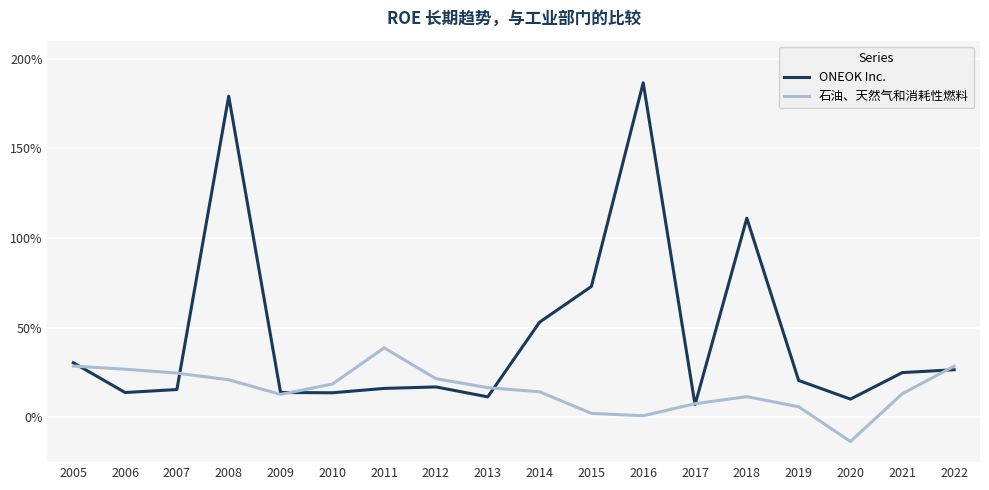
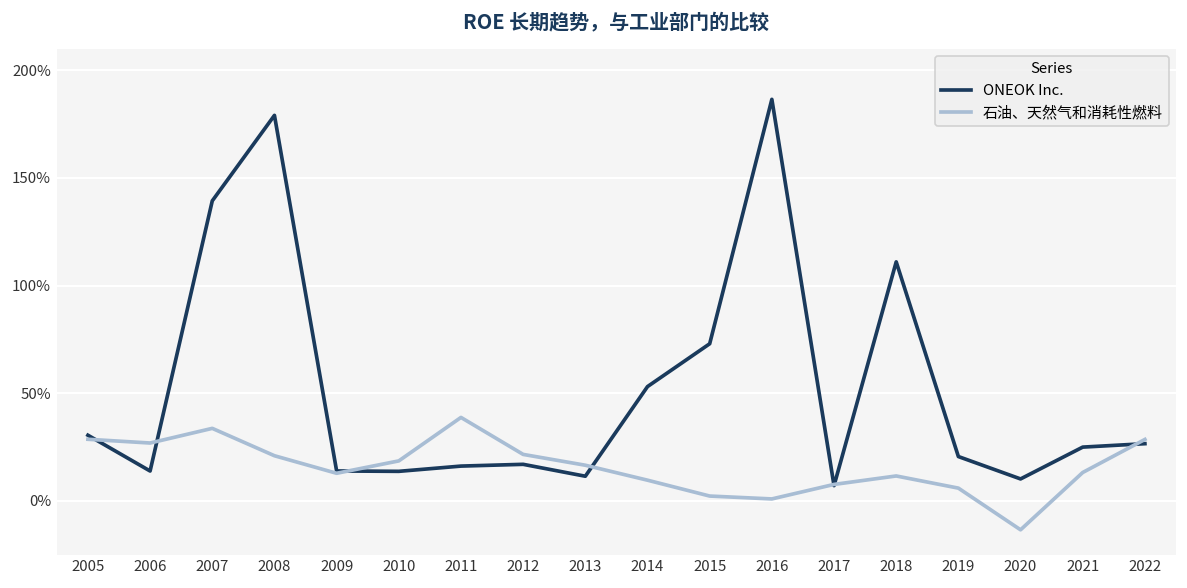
  {
    "ONEOK Inc.": {
      "2005": "30%",
      "2006": "14%",
-     "2007": "15%",
+     "2007": "139%",
      "2008": "179%",
      "2010": "14%",
      "2011": "16%",
      "2012": "17%",
      "2013": "11%",
      "2014": "53%",
      "2015": "73%",
      "2016": "187%",
      "2018": "111%",
      "2019": "21%",
      "2020": "10%",
      "2021": "25%",
      "2022": "27%"
    },
    "石油、天然气和消耗性燃料": {
      "2005": "29%",
      "2006": "27%",
-     "2007": "25%",
+     "2007": "34%",
      "2008": "21%",
      "2010": "19%",
      "2011": "39%",
      "2012": "22%",
      "2013": "17%",
-     "2014": "14%",
+     "2014": "10%",
      "2015": "2%",
      "2016": "1%",
      "2018": "12%",
      "2019": "6%",
      "2020": "-14%",
      "2021": "13%",
      "2022": "28%"
    }
  }
